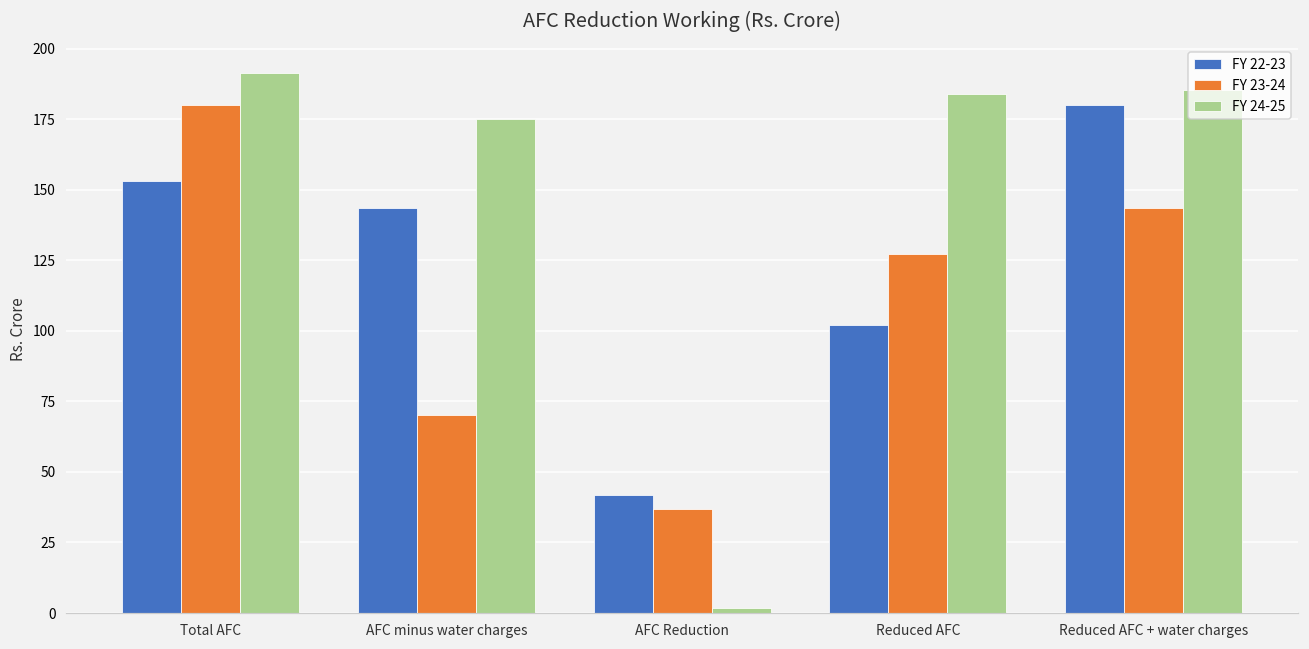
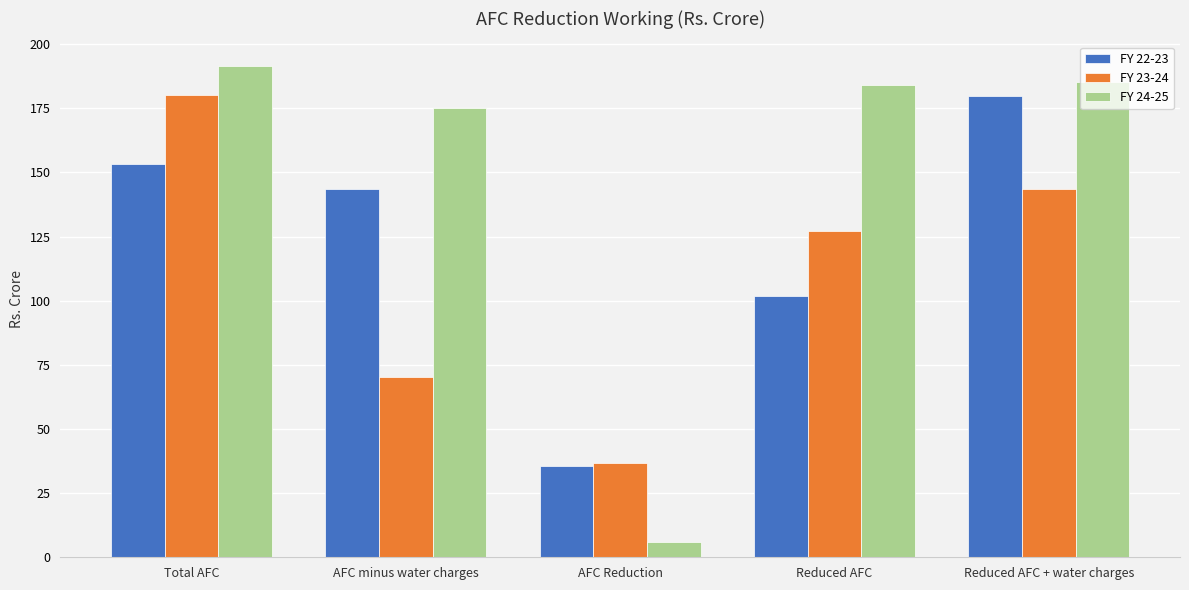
  {
    "FY 22-23": {
      "Total AFC": 153,
      "AFC minus water charges": 144,
-     "AFC Reduction": 42,
+     "AFC Reduction": 35,
      "Reduced AFC": 102,
      "Reduced AFC + water charges": 180
    },
    "FY 23-24": {
      "Total AFC": 180,
      "AFC minus water charges": 70,
      "AFC Reduction": 37,
      "Reduced AFC": 127,
      "Reduced AFC + water charges": 143
    },
    "FY 24-25": {
      "Total AFC": 192,
      "AFC minus water charges": 175,
-     "AFC Reduction": 2,
+     "AFC Reduction": 6,
      "Reduced AFC": 184
    }
  }
